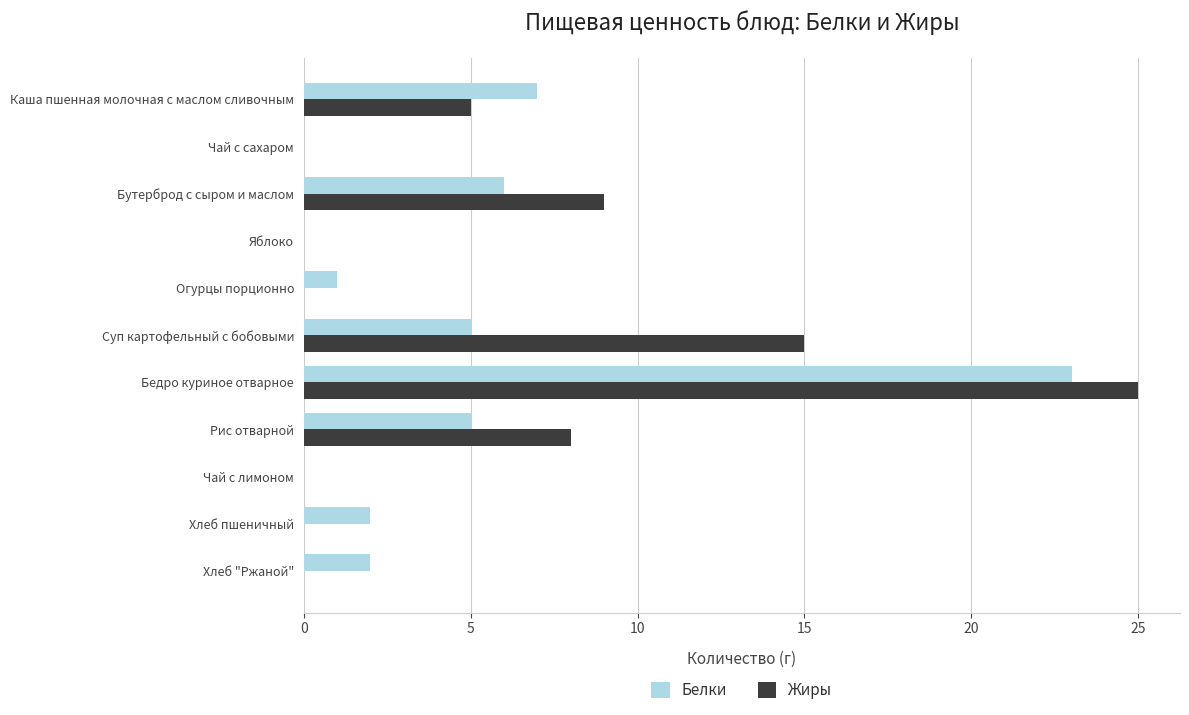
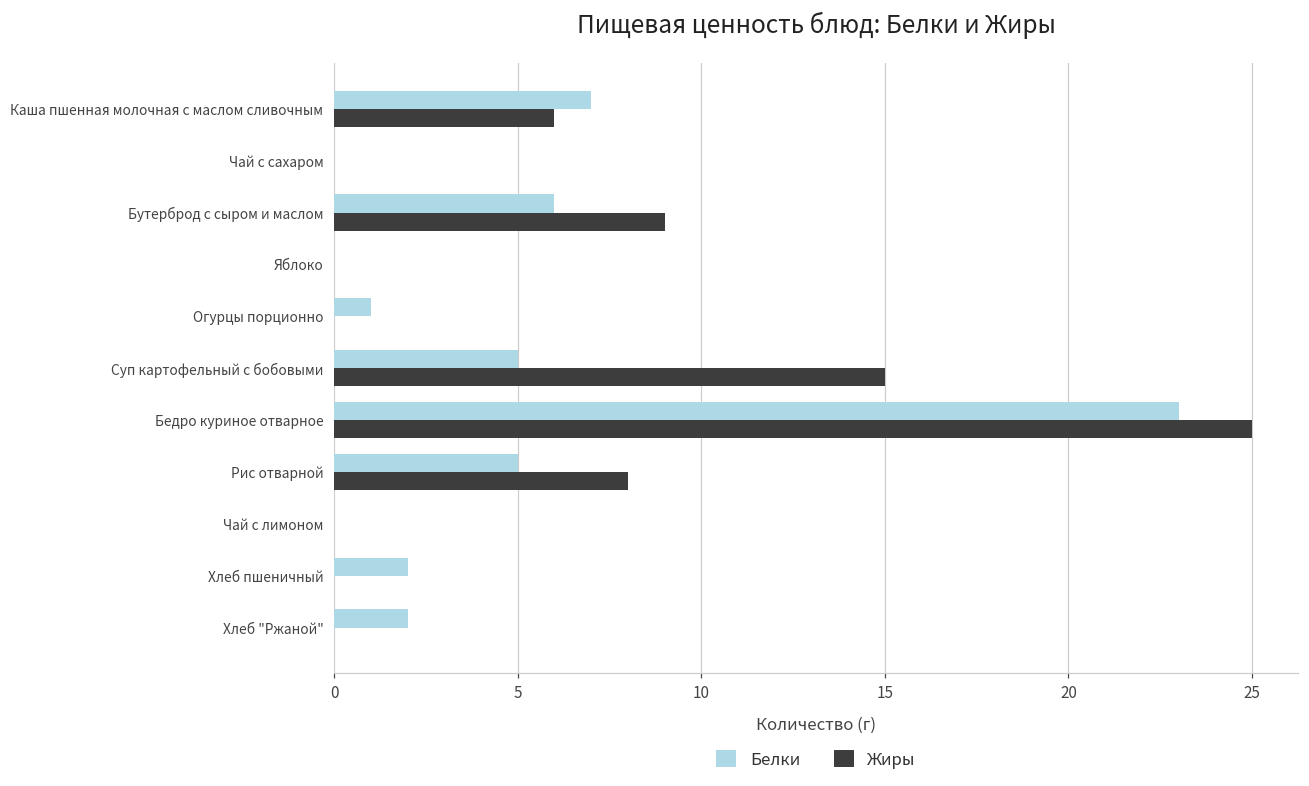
  {
    "Белки": {
      "Каша пшенная молочная с маслом сливочным": 7,
      "Чай с сахаром": 0,
      "Бутерброд с сыром и маслом": 6,
      "Яблоко": 0,
      "Огурцы порционно": 1,
      "Суп картофельный с бобовыми": 5,
      "Бедро куриное отварное": 23,
      "Рис отварной": 5,
      "Чай с лимоном": 0,
      "Хлеб пшеничный": 2,
      "Хлеб \"Ржаной\"": 2
    },
    "Жиры": {
-     "Каша пшенная молочная с маслом сливочным": 5,
+     "Каша пшенная молочная с маслом сливочным": 6,
      "Чай с сахаром": 0,
      "Бутерброд с сыром и маслом": 9,
      "Яблоко": 0,
      "Огурцы порционно": 0,
      "Суп картофельный с бобовыми": 15,
      "Бедро куриное отварное": 25,
      "Рис отварной": 8,
      "Чай с лимоном": 0,
      "Хлеб пшеничный": 0,
      "Хлеб \"Ржаной\"": 0
    }
  }
